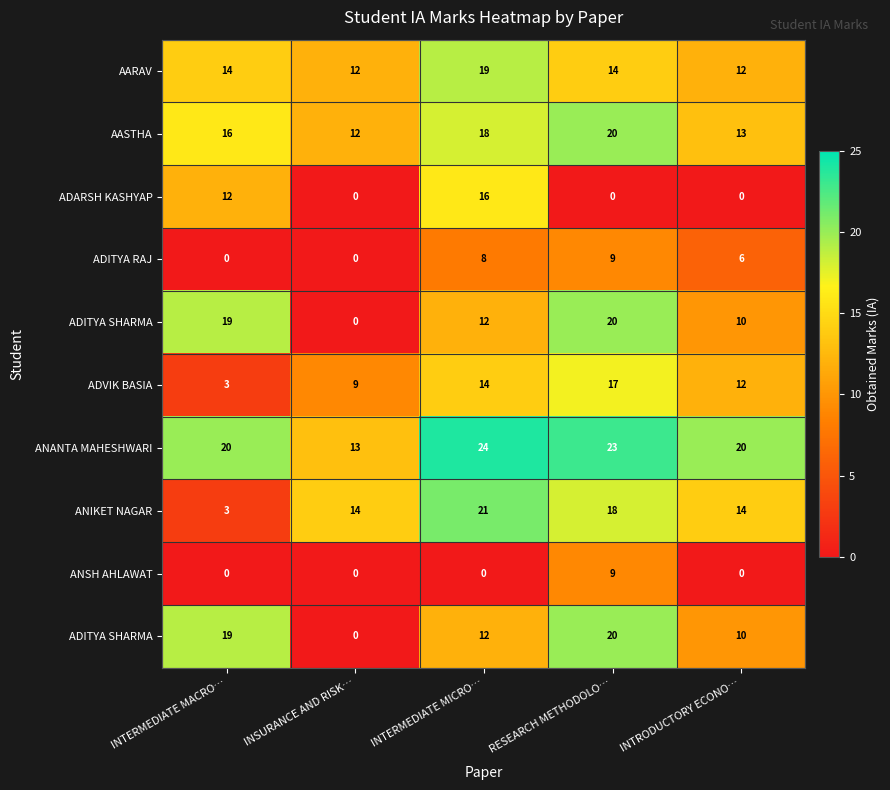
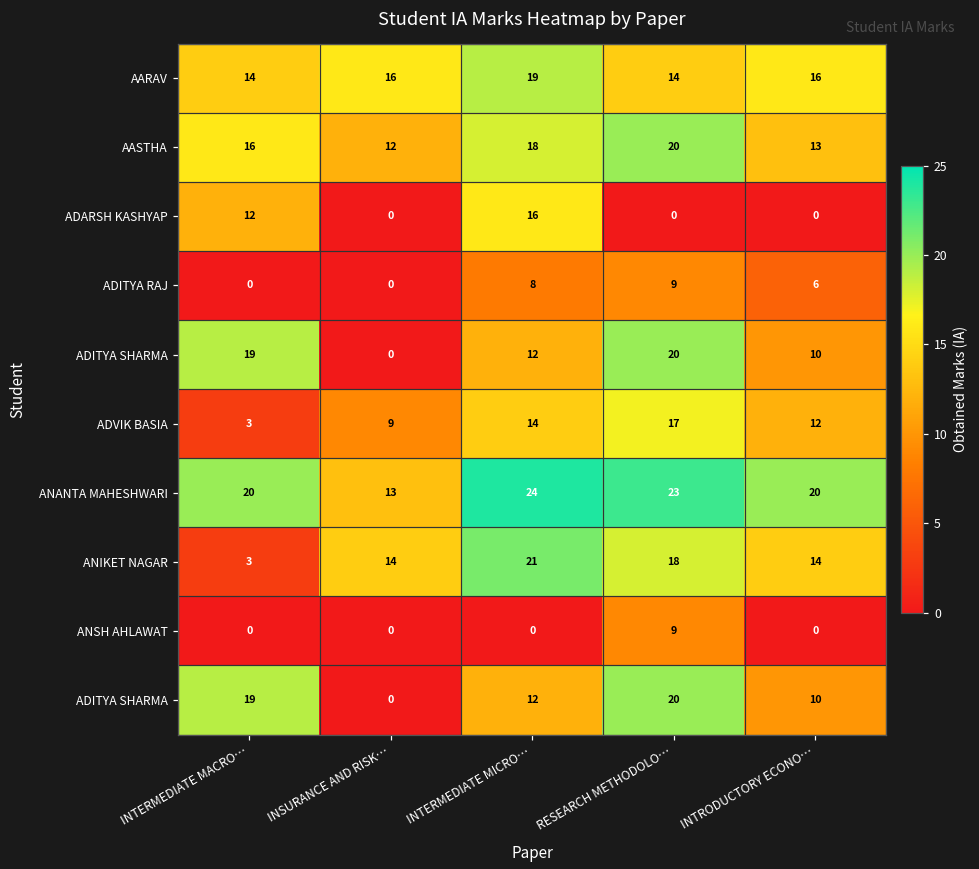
  {
    "AARAV": {
      "INTERMEDIATE MACRO…": 14,
-     "INSURANCE AND RISK…": 12,
+     "INSURANCE AND RISK…": 16,
      "INTERMEDIATE MICRO…": 19,
      "RESEARCH METHODOLO…": 14,
-     "INTRODUCTORY ECONO…": 12
+     "INTRODUCTORY ECONO…": 16
    },
    "AASTHA": {
      "INTERMEDIATE MACRO…": 16,
      "INSURANCE AND RISK…": 12,
      "INTERMEDIATE MICRO…": 18,
      "RESEARCH METHODOLO…": 20,
      "INTRODUCTORY ECONO…": 13
    },
    "ADARSH KASHYAP": {
      "INTERMEDIATE MACRO…": 12,
      "INSURANCE AND RISK…": 0,
      "INTERMEDIATE MICRO…": 16,
      "RESEARCH METHODOLO…": 0,
      "INTRODUCTORY ECONO…": 0
    },
    "ADITYA RAJ": {
      "INTERMEDIATE MACRO…": 0,
      "INSURANCE AND RISK…": 0,
      "INTERMEDIATE MICRO…": 8,
      "RESEARCH METHODOLO…": 9,
      "INTRODUCTORY ECONO…": 6
    },
    "ADVIK BASIA": {
      "INTERMEDIATE MACRO…": 3,
      "INSURANCE AND RISK…": 9,
      "INTERMEDIATE MICRO…": 14,
      "RESEARCH METHODOLO…": 17,
      "INTRODUCTORY ECONO…": 12
    },
    "ANANTA MAHESHWARI": {
      "INTERMEDIATE MACRO…": 20,
      "INSURANCE AND RISK…": 13,
      "INTERMEDIATE MICRO…": 24,
      "RESEARCH METHODOLO…": 23,
      "INTRODUCTORY ECONO…": 20
    },
    "ANIKET NAGAR": {
      "INTERMEDIATE MACRO…": 3,
      "INSURANCE AND RISK…": 14,
      "INTERMEDIATE MICRO…": 21,
      "RESEARCH METHODOLO…": 18,
      "INTRODUCTORY ECONO…": 14
    },
    "ANSH AHLAWAT": {
      "INTERMEDIATE MACRO…": 0,
      "INSURANCE AND RISK…": 0,
      "INTERMEDIATE MICRO…": 0,
      "RESEARCH METHODOLO…": 9,
      "INTRODUCTORY ECONO…": 0
    }
  }
